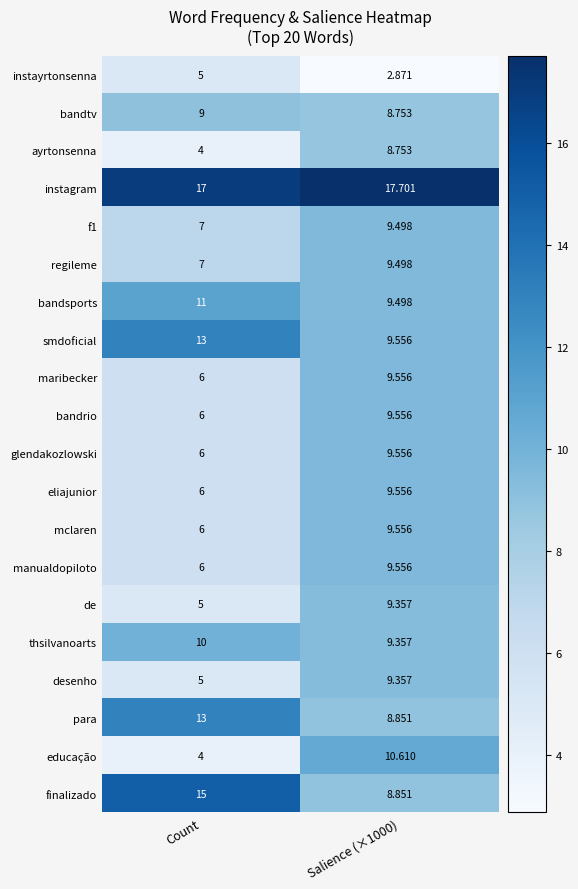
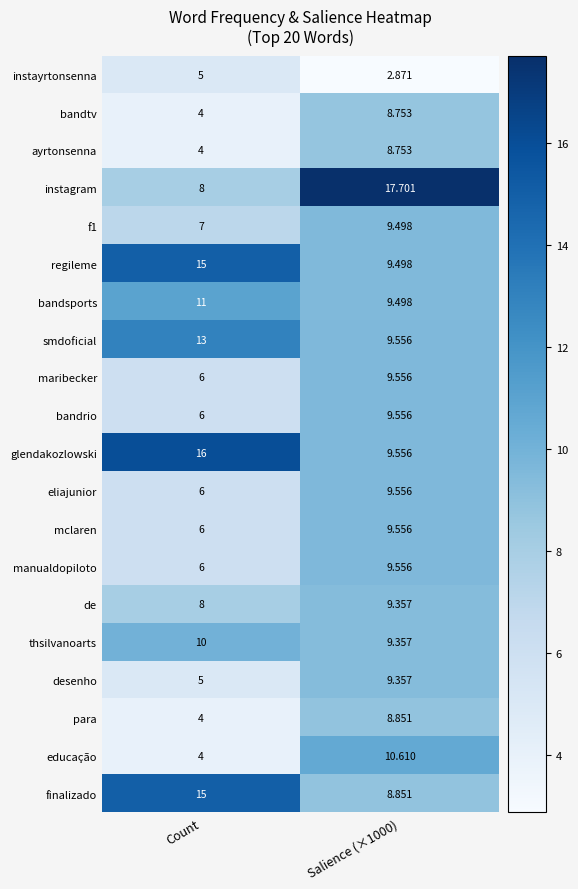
  {
    "instayrtonsenna": {
      "Count": 5,
      "Salience (×1000)": 2.871
    },
    "bandtv": {
-     "Count": 9,
+     "Count": 4,
      "Salience (×1000)": 8.753
    },
    "ayrtonsenna": {
      "Count": 4,
      "Salience (×1000)": 8.753
    },
    "instagram": {
-     "Count": 17,
+     "Count": 8,
      "Salience (×1000)": 17.701
    },
    "f1": {
      "Count": 7,
      "Salience (×1000)": 9.498
    },
    "regileme": {
-     "Count": 7,
+     "Count": 15,
      "Salience (×1000)": 9.498
    },
    "bandsports": {
      "Count": 11,
      "Salience (×1000)": 9.498
    },
    "smdoficial": {
      "Count": 13,
      "Salience (×1000)": 9.556
    },
    "maribecker": {
      "Count": 6,
      "Salience (×1000)": 9.556
    },
    "bandrio": {
      "Count": 6,
      "Salience (×1000)": 9.556
    },
    "glendakozlowski": {
-     "Count": 6,
+     "Count": 16,
      "Salience (×1000)": 9.556
    },
    "eliajunior": {
      "Count": 6,
      "Salience (×1000)": 9.556
    },
    "mclaren": {
      "Count": 6,
      "Salience (×1000)": 9.556
    },
    "manualdopiloto": {
      "Count": 6,
      "Salience (×1000)": 9.556
    },
    "de": {
-     "Count": 5,
+     "Count": 8,
      "Salience (×1000)": 9.357
    },
    "thsilvanoarts": {
      "Count": 10,
      "Salience (×1000)": 9.357
    },
    "desenho": {
      "Count": 5,
      "Salience (×1000)": 9.357
    },
    "para": {
-     "Count": 13,
+     "Count": 4,
      "Salience (×1000)": 8.851
    },
    "educação": {
      "Count": 4,
      "Salience (×1000)": 10.610
    },
    "finalizado": {
      "Count": 15,
      "Salience (×1000)": 8.851
    }
  }
